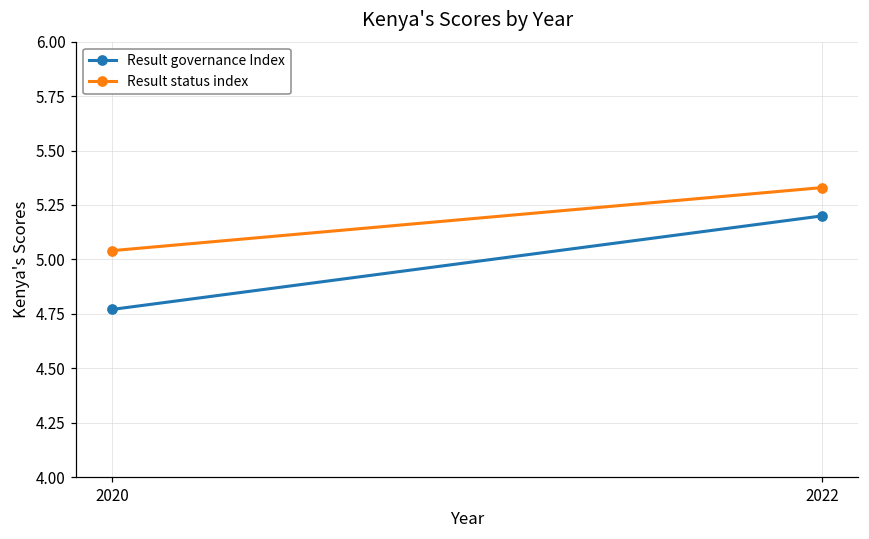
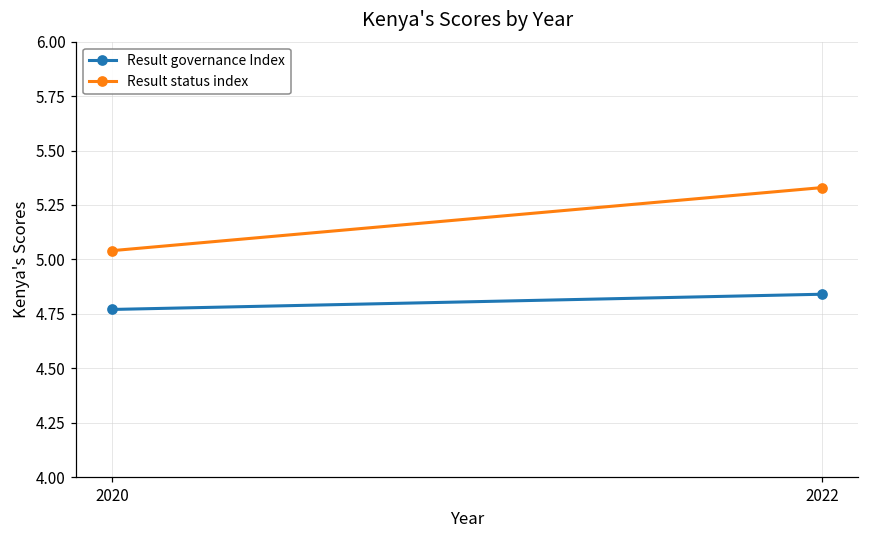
  {
    "Result governance Index": {
      "2020": 4.77,
-     "2022": 5.20
+     "2022": 4.84
    },
    "Result status index": {
      "2020": 5.04,
      "2022": 5.33
    }
  }
